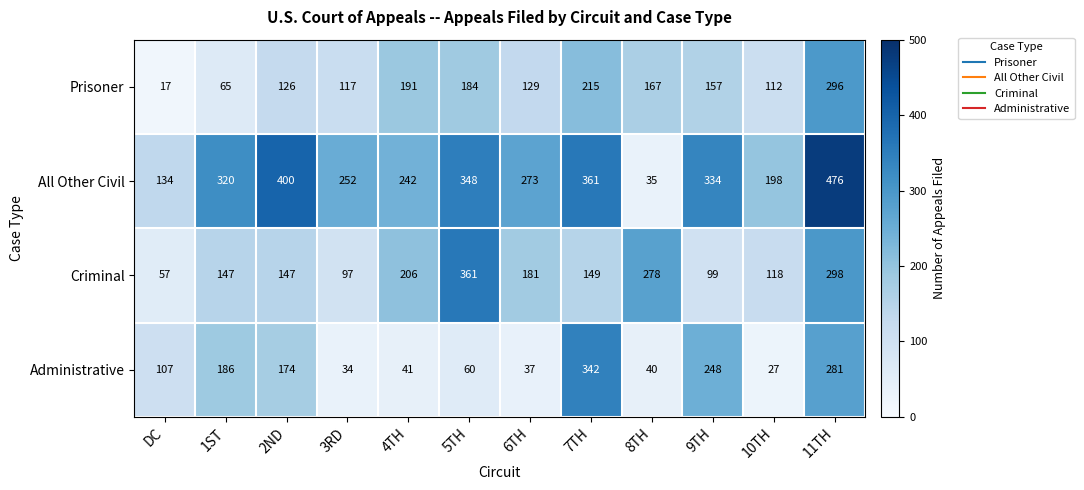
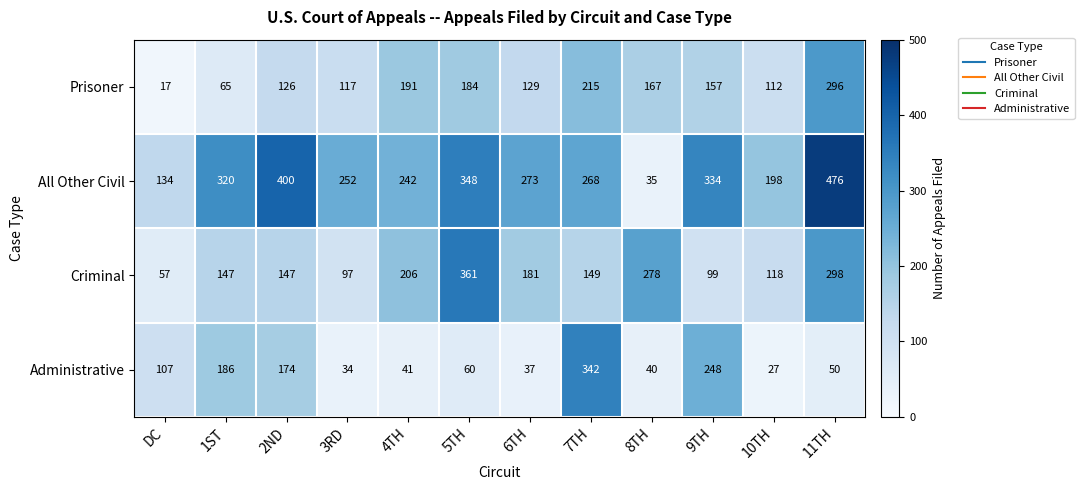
  {
    "Prisoner": {
      "DC": 17,
      "1ST": 65,
      "2ND": 126,
      "3RD": 117,
      "4TH": 191,
      "5TH": 184,
      "6TH": 129,
      "7TH": 215,
      "8TH": 167,
      "9TH": 157,
      "10TH": 112,
      "11TH": 296
    },
    "All Other Civil": {
      "DC": 134,
      "1ST": 320,
      "2ND": 400,
      "3RD": 252,
      "4TH": 242,
      "5TH": 348,
      "6TH": 273,
-     "7TH": 361,
+     "7TH": 268,
      "8TH": 35,
      "9TH": 334,
      "10TH": 198,
      "11TH": 476
    },
    "Criminal": {
      "DC": 57,
      "1ST": 147,
      "2ND": 147,
      "3RD": 97,
      "4TH": 206,
      "5TH": 361,
      "6TH": 181,
      "7TH": 149,
      "8TH": 278,
      "9TH": 99,
      "10TH": 118,
      "11TH": 298
    },
    "Administrative": {
      "DC": 107,
      "1ST": 186,
      "2ND": 174,
      "3RD": 34,
      "4TH": 41,
      "5TH": 60,
      "6TH": 37,
      "7TH": 342,
      "8TH": 40,
      "9TH": 248,
      "10TH": 27,
-     "11TH": 281
+     "11TH": 50
    }
  }
